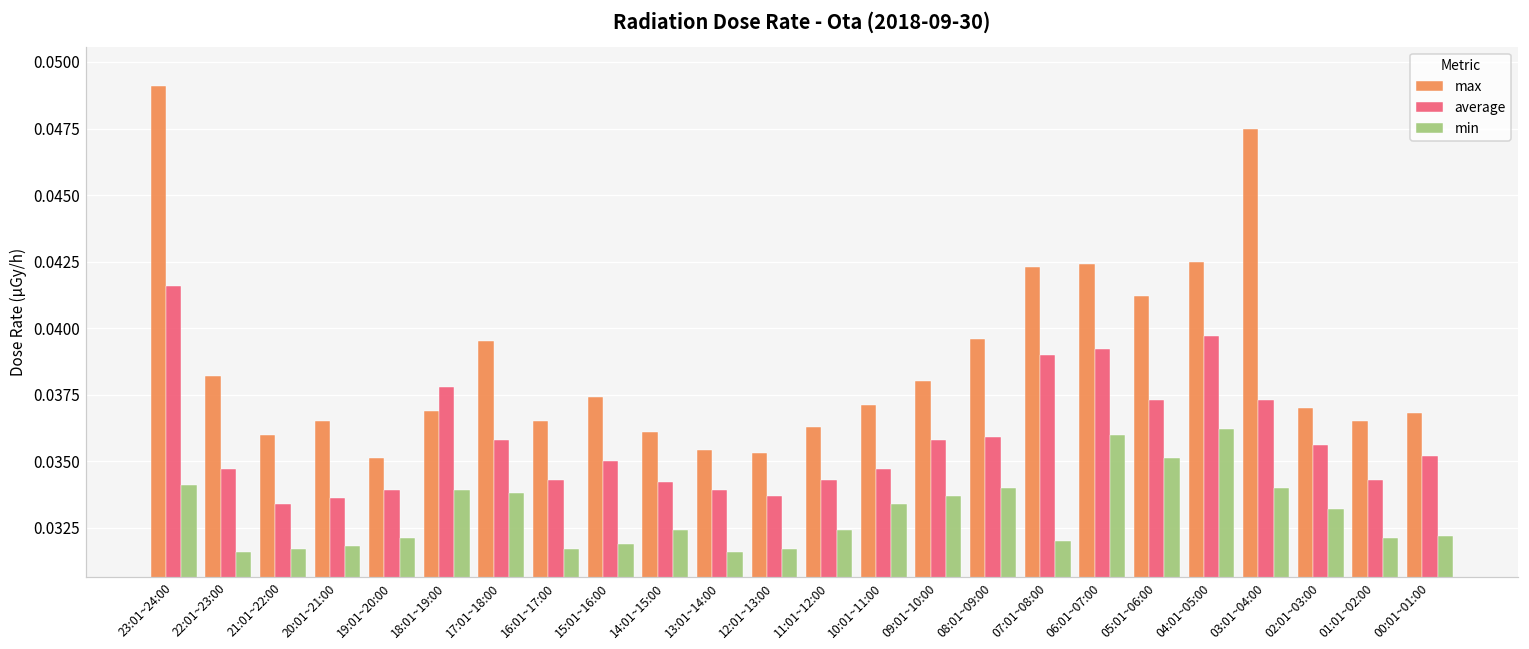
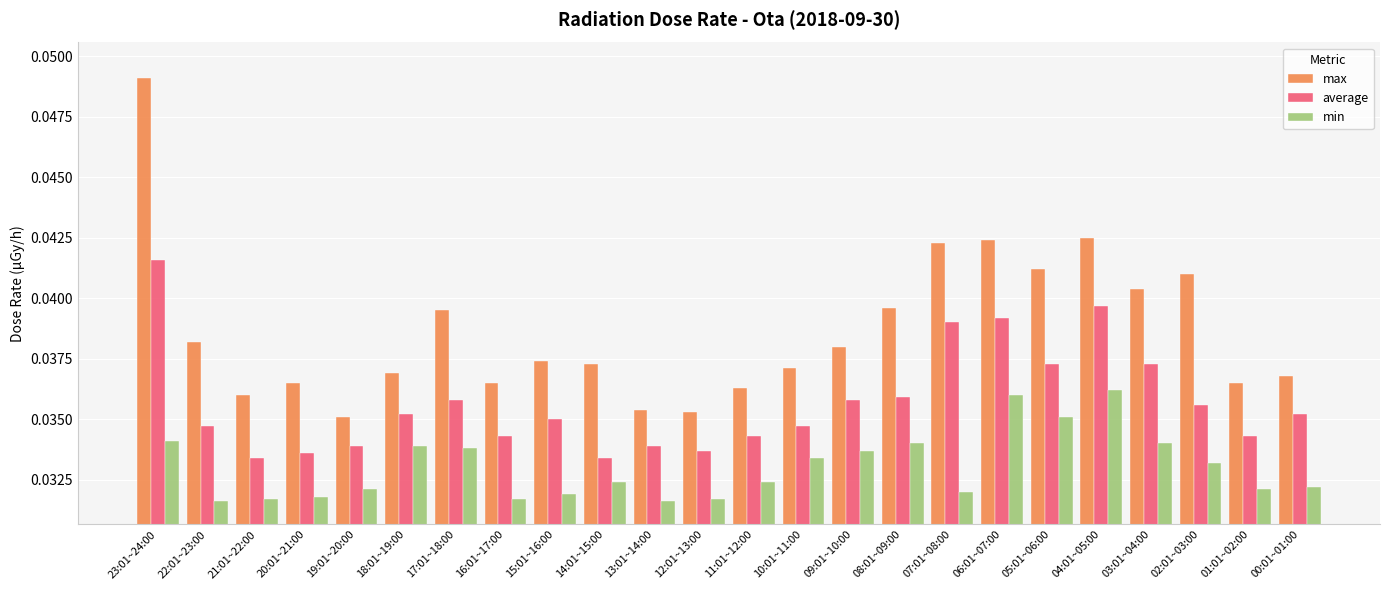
  {
    "max": {
      "23:01~24:00": 0.0491,
      "22:01~23:00": 0.0382,
      "21:01~22:00": 0.0360,
      "20:01~21:00": 0.0365,
      "19:01~20:00": 0.0351,
      "18:01~19:00": 0.0369,
      "17:01~18:00": 0.0395,
      "16:01~17:00": 0.0365,
      "15:01~16:00": 0.0374,
-     "14:01~15:00": 0.0361,
+     "14:01~15:00": 0.0373,
      "13:01~14:00": 0.0354,
      "12:01~13:00": 0.0353,
      "11:01~12:00": 0.0363,
      "10:01~11:00": 0.0371,
      "09:01~10:00": 0.0380,
      "08:01~09:00": 0.0396,
      "07:01~08:00": 0.0423,
      "06:01~07:00": 0.0424,
      "05:01~06:00": 0.0412,
      "04:01~05:00": 0.0425,
-     "03:01~04:00": 0.0475,
-     "02:01~03:00": 0.037,
+     "03:01~04:00": 0.0404,
+     "02:01~03:00": 0.041,
      "01:01~02:00": 0.0365,
      "00:01~01:00": 0.0368
    },
    "average": {
      "23:01~24:00": 0.0416,
      "22:01~23:00": 0.0347,
      "21:01~22:00": 0.0334,
      "20:01~21:00": 0.0336,
      "19:01~20:00": 0.0339,
-     "18:01~19:00": 0.0378,
+     "18:01~19:00": 0.0352,
      "17:01~18:00": 0.0358,
      "16:01~17:00": 0.0343,
      "15:01~16:00": 0.0350,
-     "14:01~15:00": 0.0342,
+     "14:01~15:00": 0.0334,
      "13:01~14:00": 0.0339,
      "12:01~13:00": 0.0337,
      "11:01~12:00": 0.0343,
      "10:01~11:00": 0.0347,
      "09:01~10:00": 0.0358,
      "08:01~09:00": 0.0359,
      "07:01~08:00": 0.0390,
      "06:01~07:00": 0.0392,
      "05:01~06:00": 0.0373,
      "04:01~05:00": 0.0397,
      "03:01~04:00": 0.0373,
      "02:01~03:00": 0.0356,
      "01:01~02:00": 0.0343,
      "00:01~01:00": 0.0352
    },
    "min": {
      "23:01~24:00": 0.0341,
      "22:01~23:00": 0.0316,
      "21:01~22:00": 0.0317,
      "20:01~21:00": 0.0318,
      "19:01~20:00": 0.0321,
      "18:01~19:00": 0.0339,
      "17:01~18:00": 0.0338,
      "16:01~17:00": 0.0317,
      "15:01~16:00": 0.0319,
      "14:01~15:00": 0.0324,
      "13:01~14:00": 0.0316,
      "12:01~13:00": 0.0317,
      "11:01~12:00": 0.0324,
      "10:01~11:00": 0.0334,
      "09:01~10:00": 0.0337,
      "08:01~09:00": 0.0340,
      "07:01~08:00": 0.0320,
      "06:01~07:00": 0.0360,
      "05:01~06:00": 0.0351,
      "04:01~05:00": 0.0362,
      "03:01~04:00": 0.0340,
      "02:01~03:00": 0.0332,
      "01:01~02:00": 0.0321,
      "00:01~01:00": 0.0322
    }
  }
